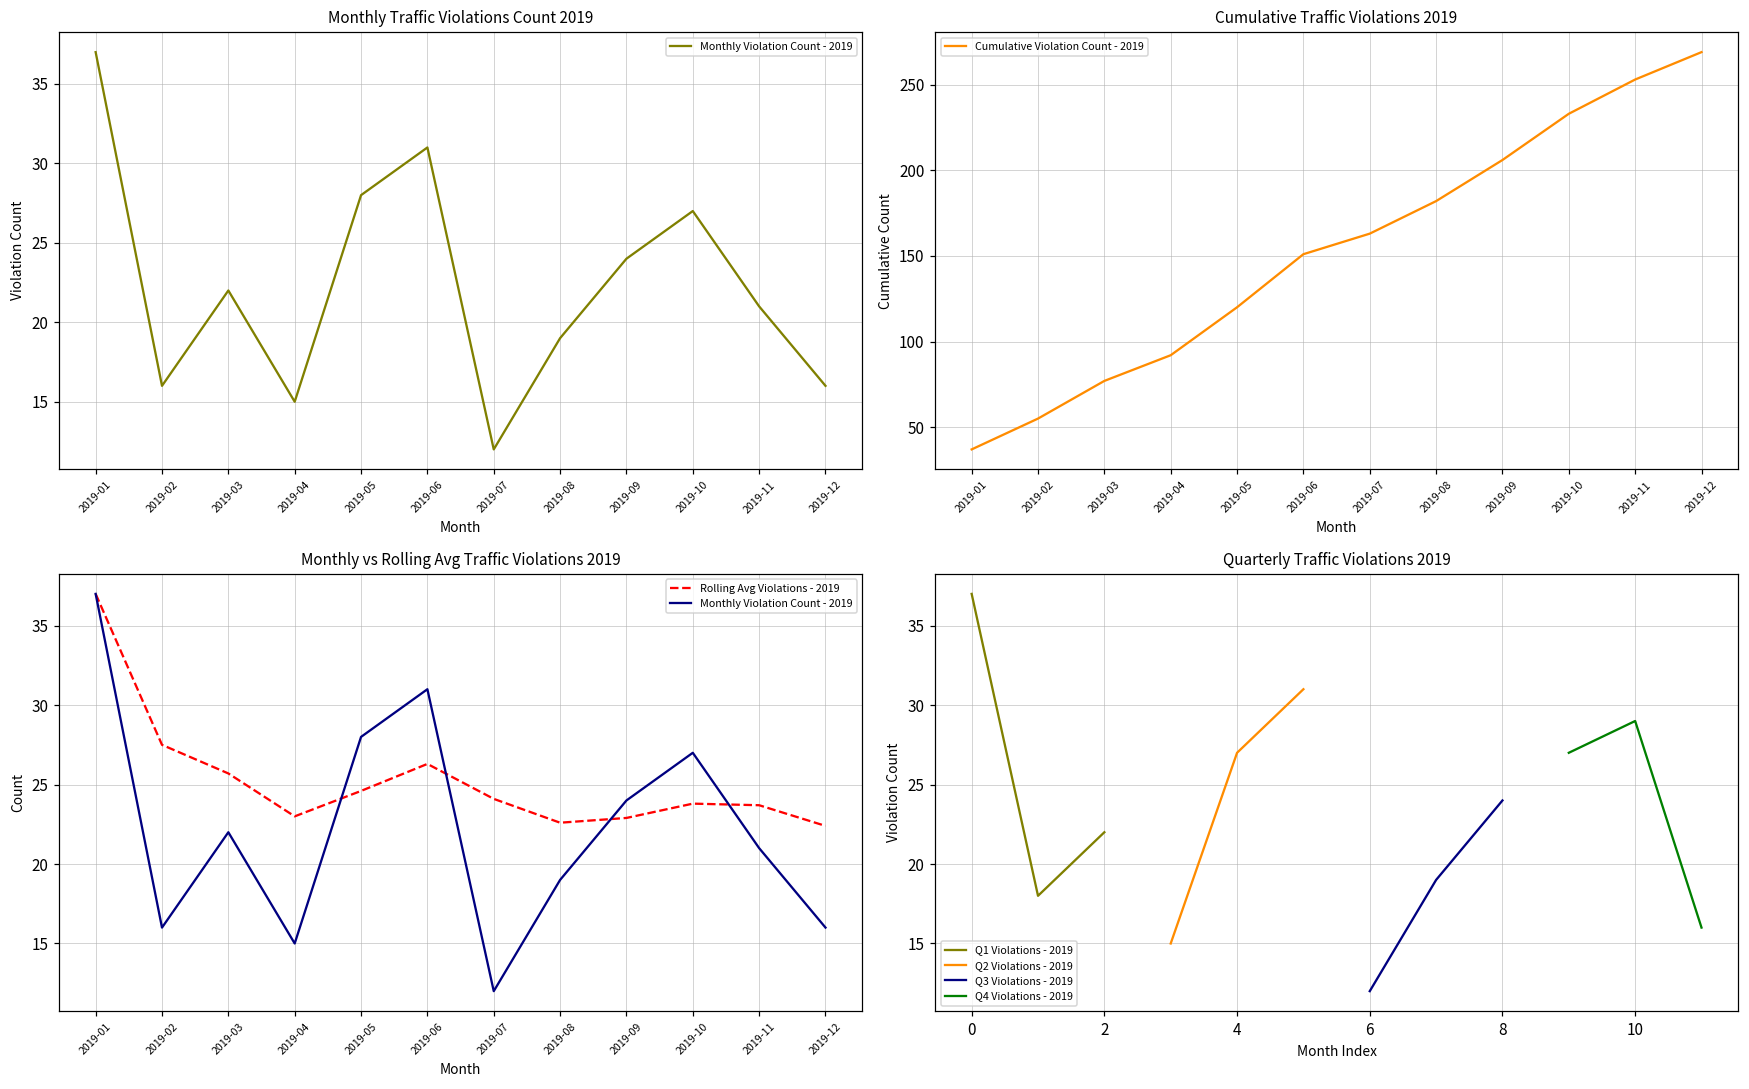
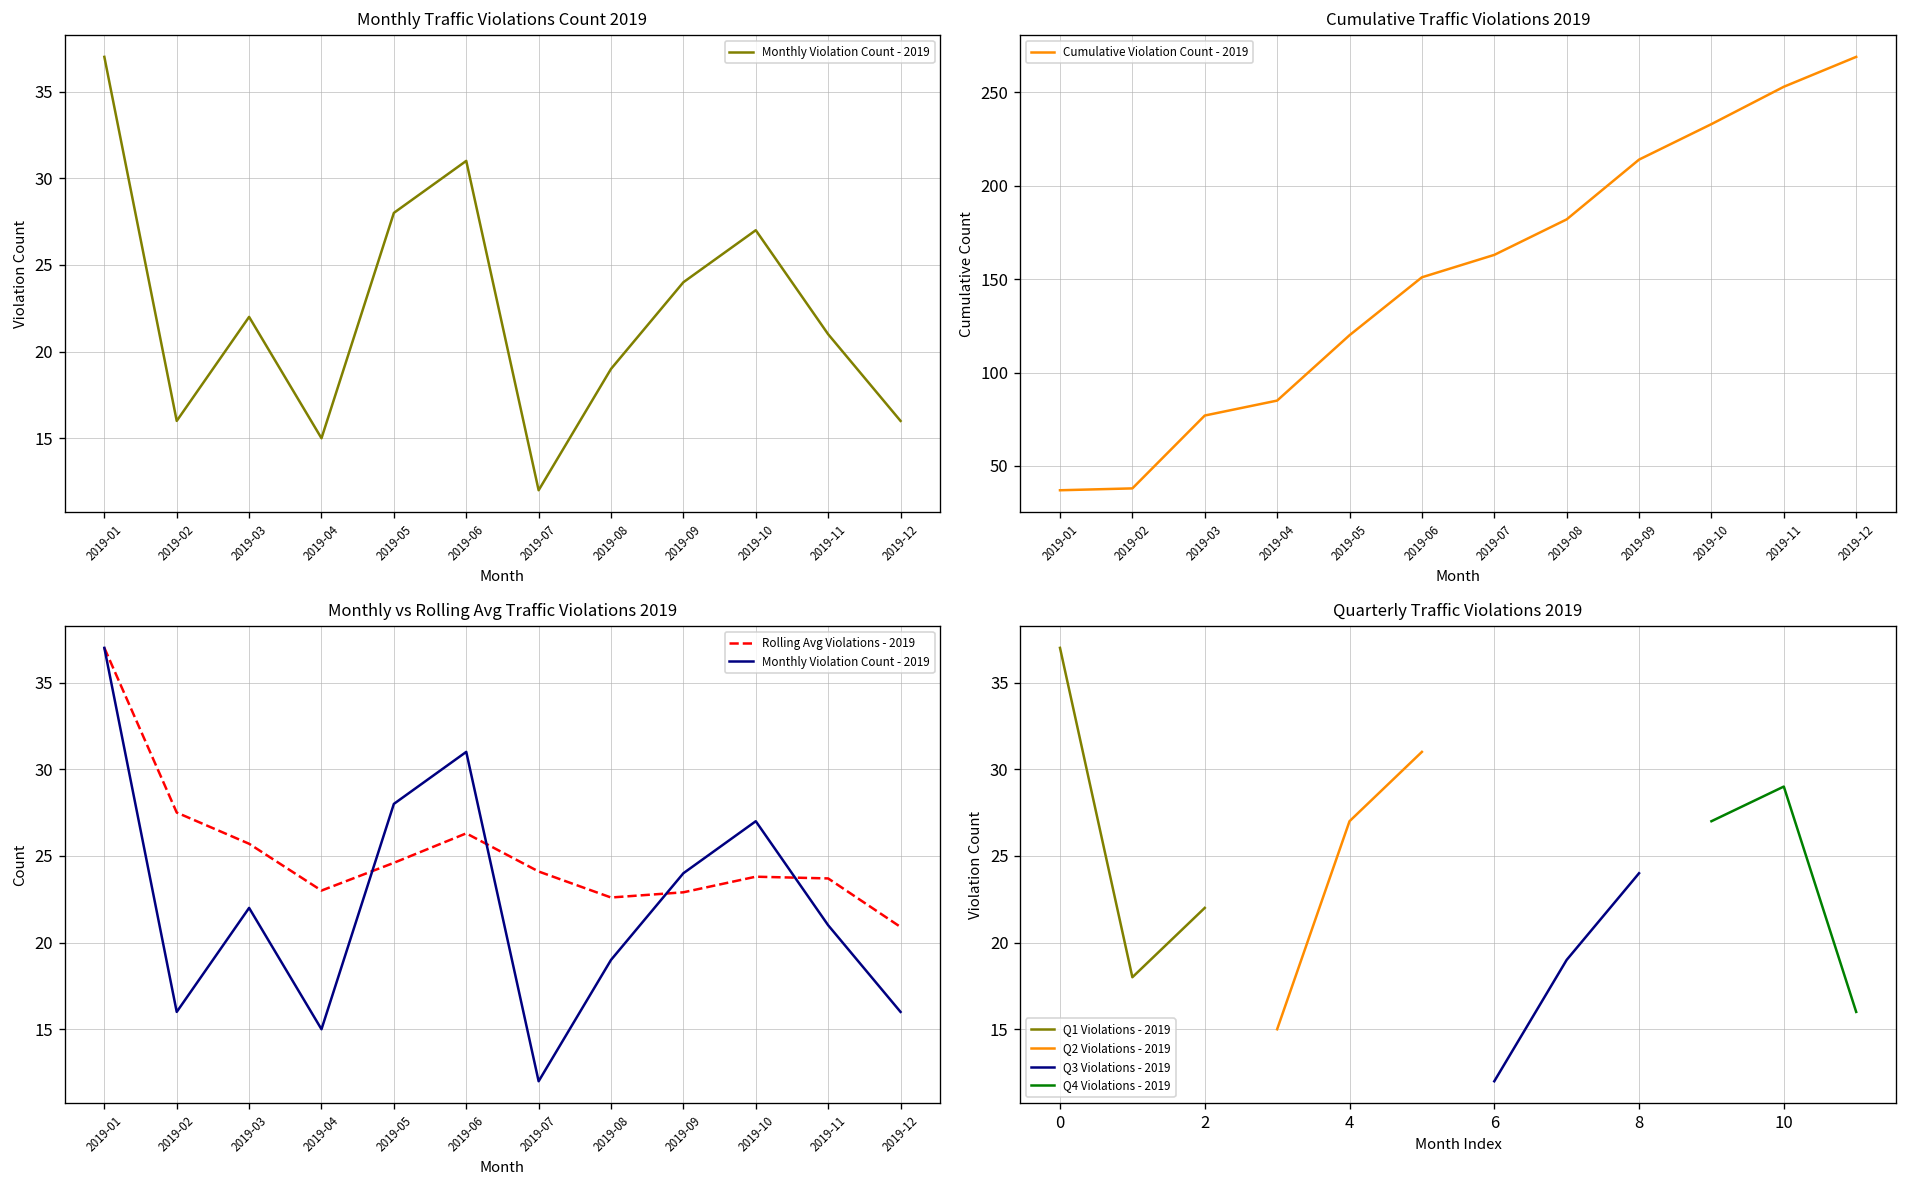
  {
    "Monthly Traffic Violations Count 2019": {
      "2019-01": 37.0,
      "2019-02": 16.0,
      "2019-03": 22.0,
      "2019-04": 15.0,
      "2019-05": 28.0,
      "2019-06": 31.0,
      "2019-07": 12.0,
      "2019-08": 19.0,
      "2019-09": 24.0,
      "2019-10": 27.0,
      "2019-11": 21.0,
      "2019-12": 16.0
    },
    "Cumulative Traffic Violations 2019": {
      "2019-01": 37,
-     "2019-02": 55,
+     "2019-02": 38,
      "2019-03": 77,
-     "2019-04": 92,
+     "2019-04": 85,
      "2019-05": 120,
      "2019-06": 151,
      "2019-07": 163,
      "2019-08": 182,
-     "2019-09": 206,
+     "2019-09": 214,
      "2019-10": 233,
      "2019-11": 253,
      "2019-12": 269
    },
    "Monthly vs Rolling Avg Traffic Violations 2019": {
      "Rolling Avg Violations - 2019": {
        "2019-02": 27.5,
        "2019-03": 25.7,
        "2019-04": 23.0,
        "2019-05": 24.6,
        "2019-06": 26.3,
        "2019-07": 24.1,
        "2019-08": 22.6,
        "2019-09": 22.9,
        "2019-10": 23.8,
        "2019-11": 23.7,
-       "2019-12": 22.4
+       "2019-12": 20.9
      },
      "Monthly Violation Count - 2019": {
        "2019-02": 16.0,
        "2019-03": 22.0,
        "2019-04": 15.0,
        "2019-05": 28.0,
        "2019-06": 31.0,
        "2019-07": 12.0,
        "2019-08": 19.0,
        "2019-09": 24.0,
        "2019-10": 27.0,
        "2019-11": 21.0,
        "2019-12": 16.0
      }
    },
    "Quarterly Traffic Violations 2019": {
      "Q1 Violations - 2019": {
        "0": 37.0,
        "2": 22.0
      },
      "Q2 Violations - 2019": {
        "4": 27.0
      },
      "Q3 Violations - 2019": {
        "6": 12.0,
        "8": 24.0
      },
      "Q4 Violations - 2019": {
        "10": 29.0
      }
    }
  }
